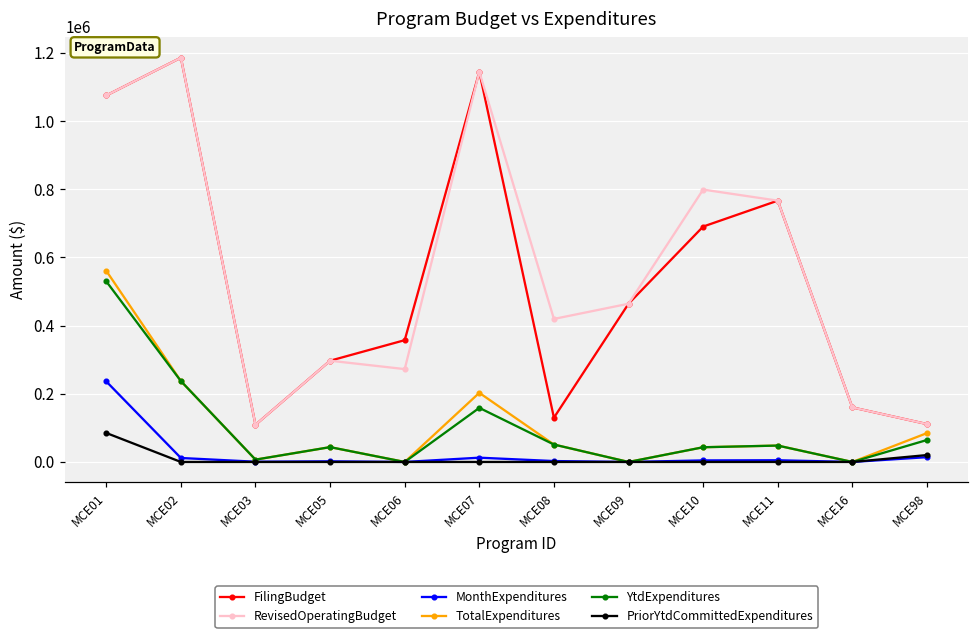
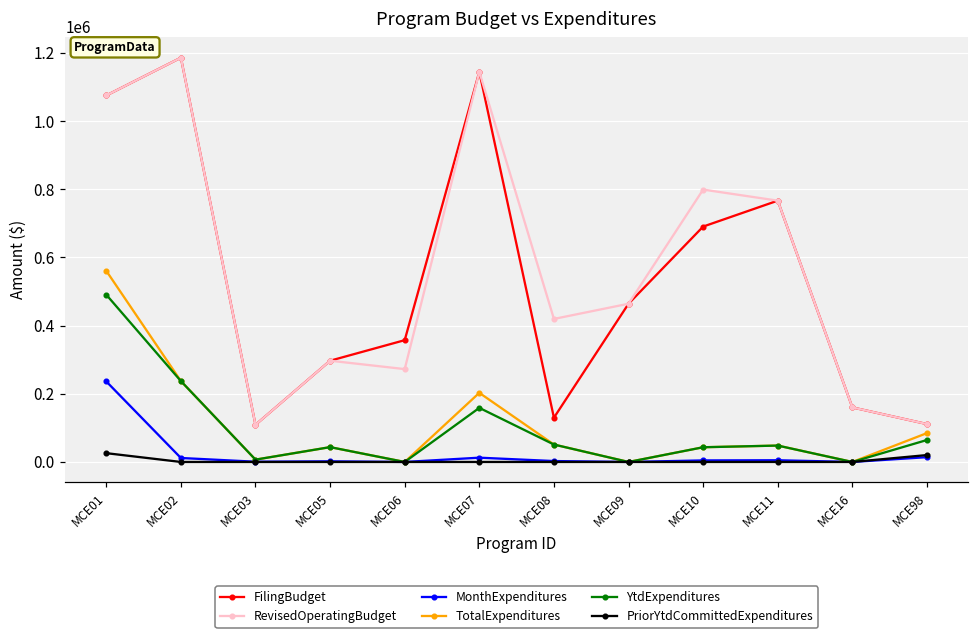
  {
    "FilingBudget": {
      "MCE06": 360000,
      "MCE08": 130000,
      "MCE10": 690000
    },
    "RevisedOperatingBudget": {
      "MCE06": 270000,
      "MCE08": 420000,
      "MCE10": 800000
    },
    "MonthExpenditures": {
      "MCE01": 240000,
      "MCE02": 10000,
      "MCE07": 10000
    },
    "TotalExpenditures": {
      "MCE01": 560000,
      "MCE07": 200000,
      "MCE98": 80000
    },
    "YtdExpenditures": {
-     "MCE01": 530000,
+     "MCE01": 490000,
      "MCE07": 160000,
      "MCE98": 60000
    },
    "PriorYtdCommittedExpenditures": {
-     "MCE01": 90000,
+     "MCE01": 30000,
      "MCE02": 0,
      "MCE07": 0
    }
  }
